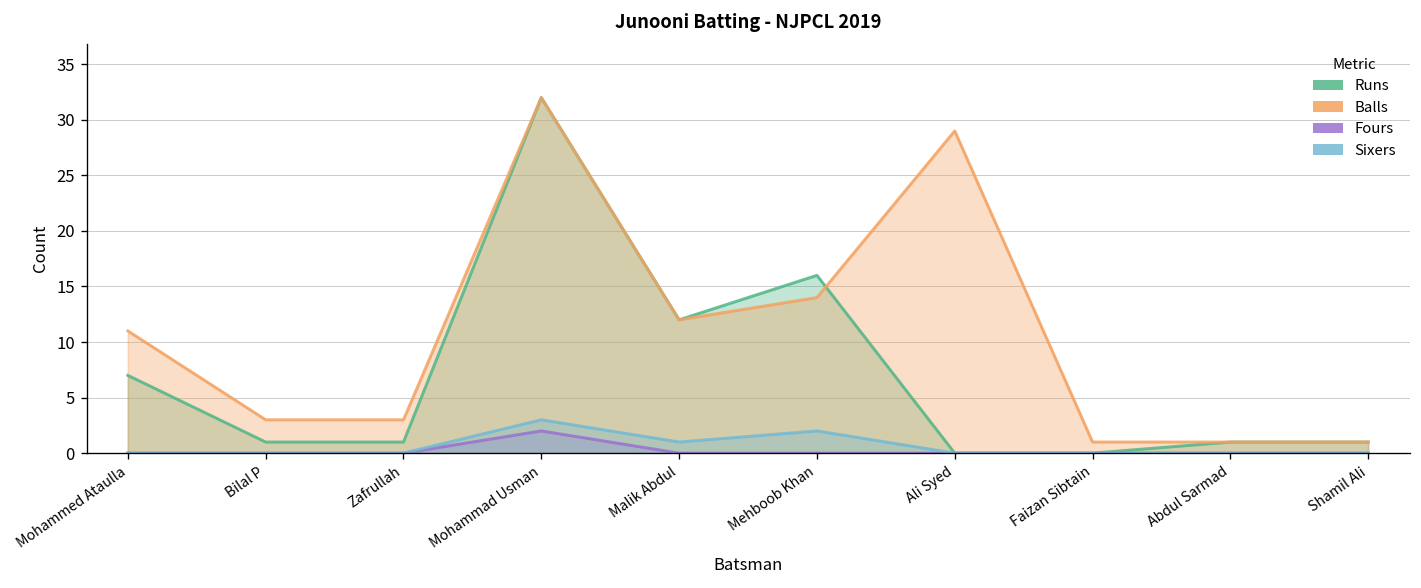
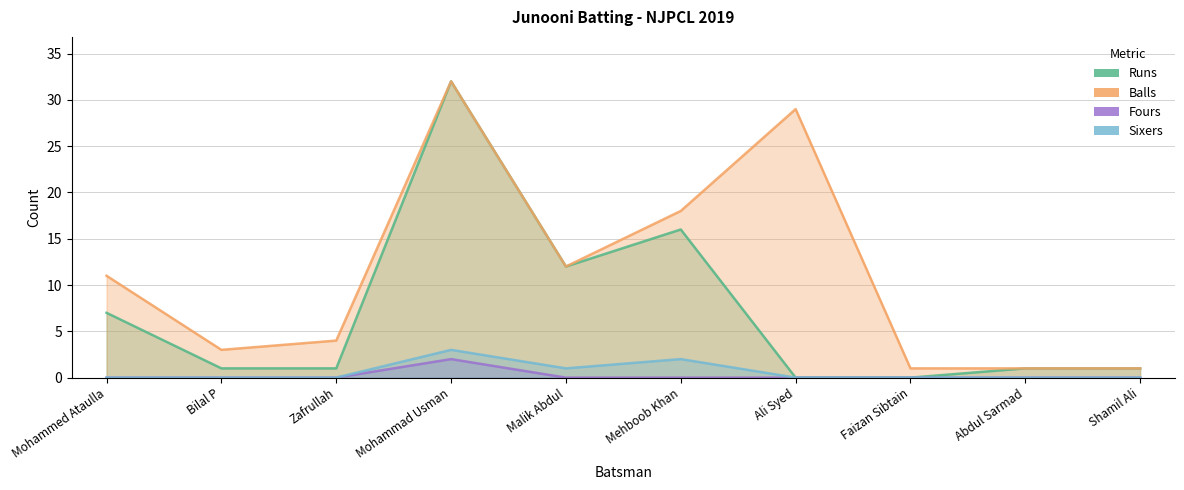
  {
    "Balls": {
      "Mohammed Ataulla": 11,
      "Bilal P": 3,
-     "Zafrullah": 3,
-     "Mehboob Khan": 14,
+     "Zafrullah": 4,
+     "Mehboob Khan": 18,
      "Ali Syed": 29,
      "Faizan Sibtain": 1
    }
  }
